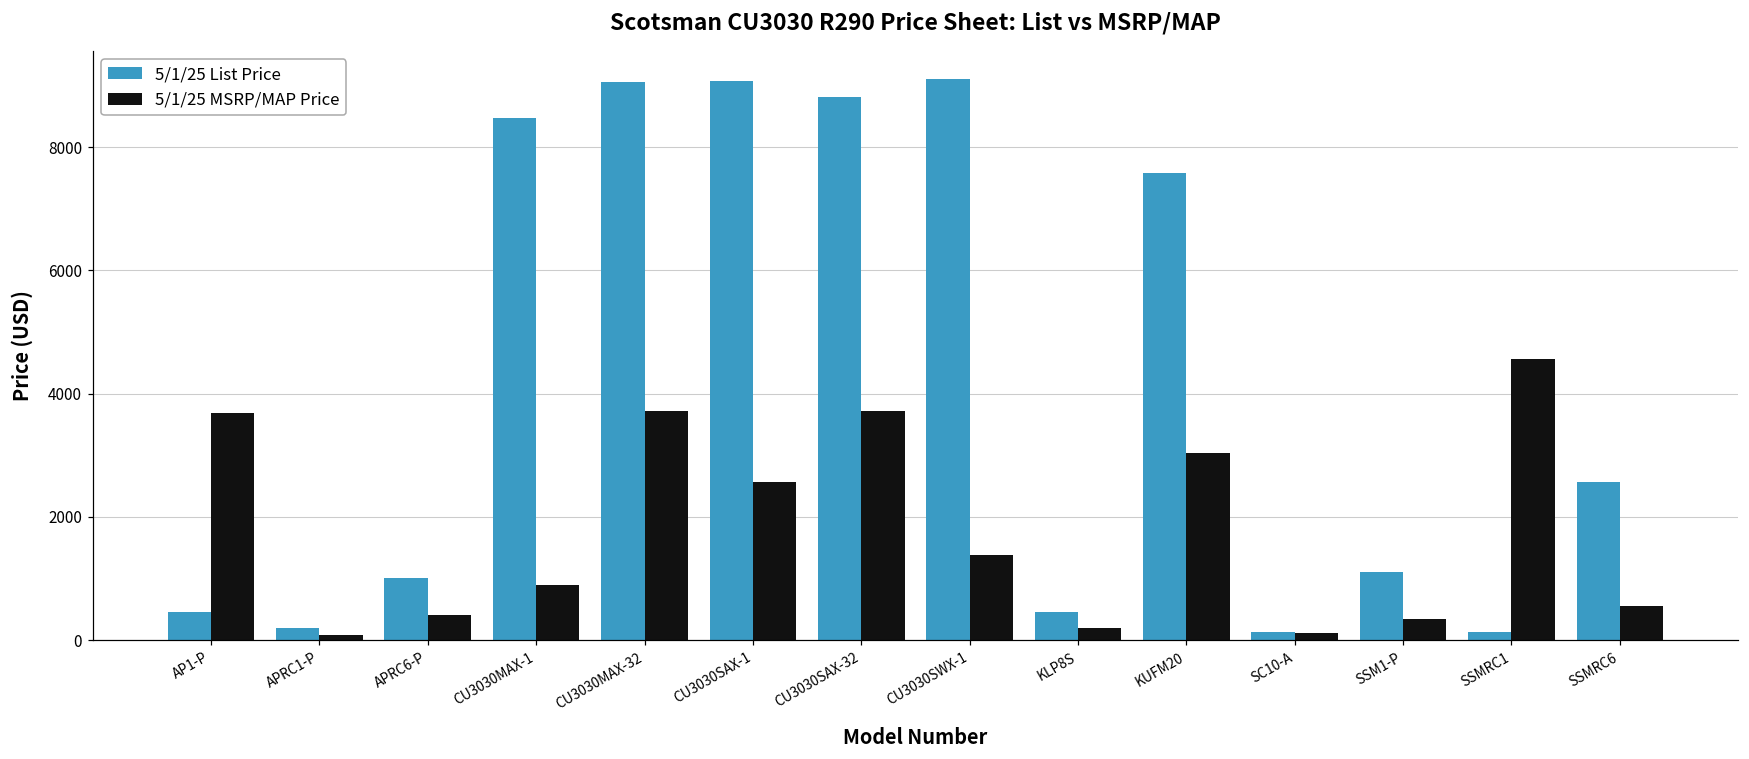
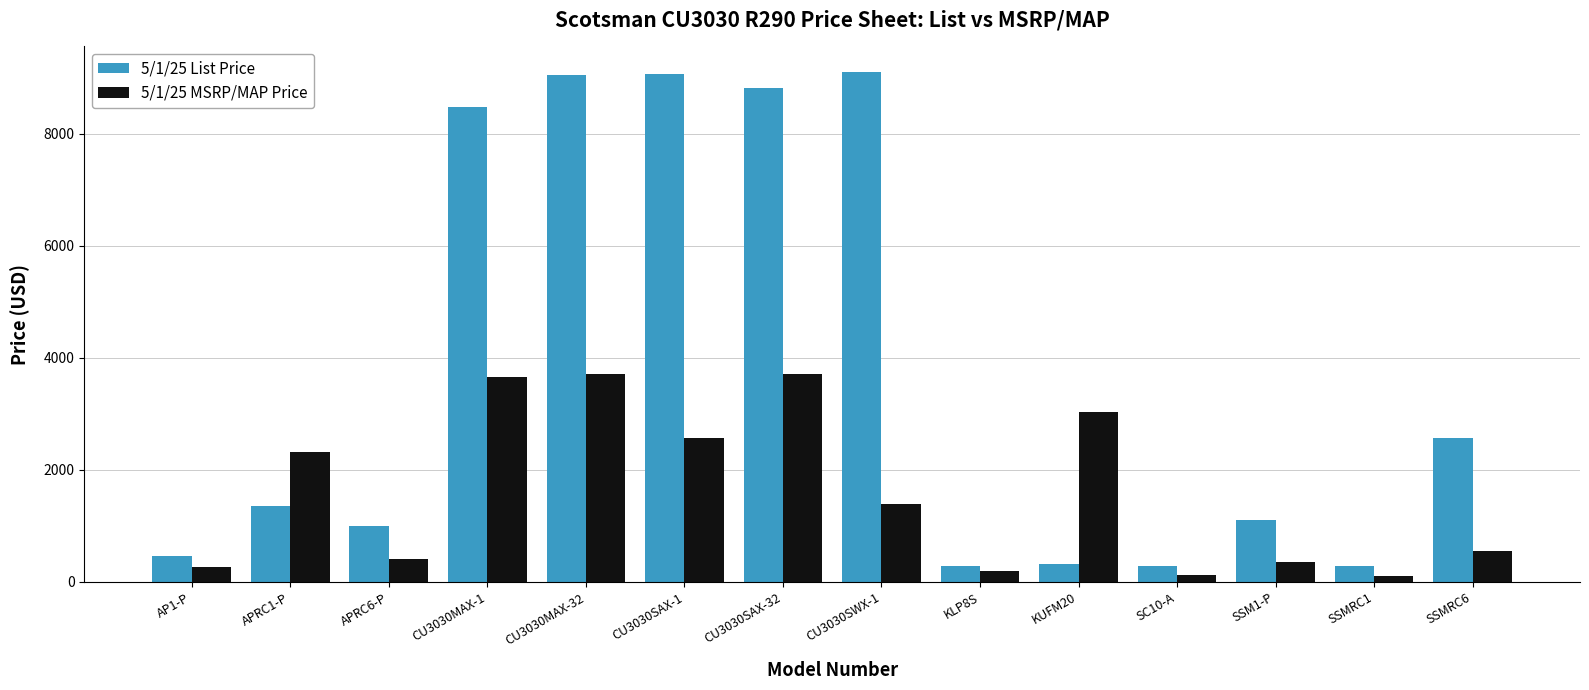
  {
    "5/1/25 List Price": {
      "AP1-P": 500,
-     "APRC1-P": 200,
+     "APRC1-P": 1300,
      "APRC6-P": 1000,
      "CU3030MAX-1": 8500,
      "CU3030MAX-32": 9100,
      "CU3030SAX-1": 9100,
      "CU3030SAX-32": 8800,
      "CU3030SWX-1": 9100,
-     "KLP8S": 500,
-     "KUFM20": 7600,
-     "SC10-A": 100,
+     "KLP8S": 300,
+     "KUFM20": 300,
+     "SC10-A": 300,
      "SSM1-P": 1100,
-     "SSMRC1": 100,
+     "SSMRC1": 300,
      "SSMRC6": 2600
    },
    "5/1/25 MSRP/MAP Price": {
-     "AP1-P": 3700,
-     "APRC1-P": 100,
+     "AP1-P": 300,
+     "APRC1-P": 2300,
      "APRC6-P": 400,
-     "CU3030MAX-1": 900,
+     "CU3030MAX-1": 3700,
      "CU3030MAX-32": 3700,
      "CU3030SAX-1": 2600,
      "CU3030SAX-32": 3700,
      "CU3030SWX-1": 1400,
      "KLP8S": 200,
      "KUFM20": 3000,
      "SC10-A": 100,
      "SSM1-P": 300,
-     "SSMRC1": 4600,
+     "SSMRC1": 100,
      "SSMRC6": 600
    }
  }
